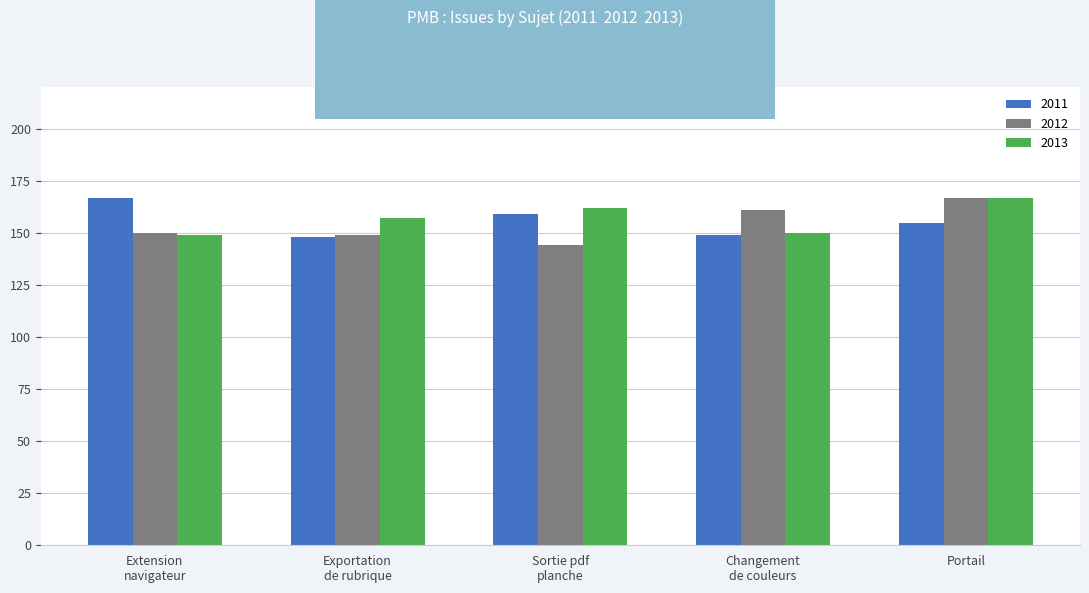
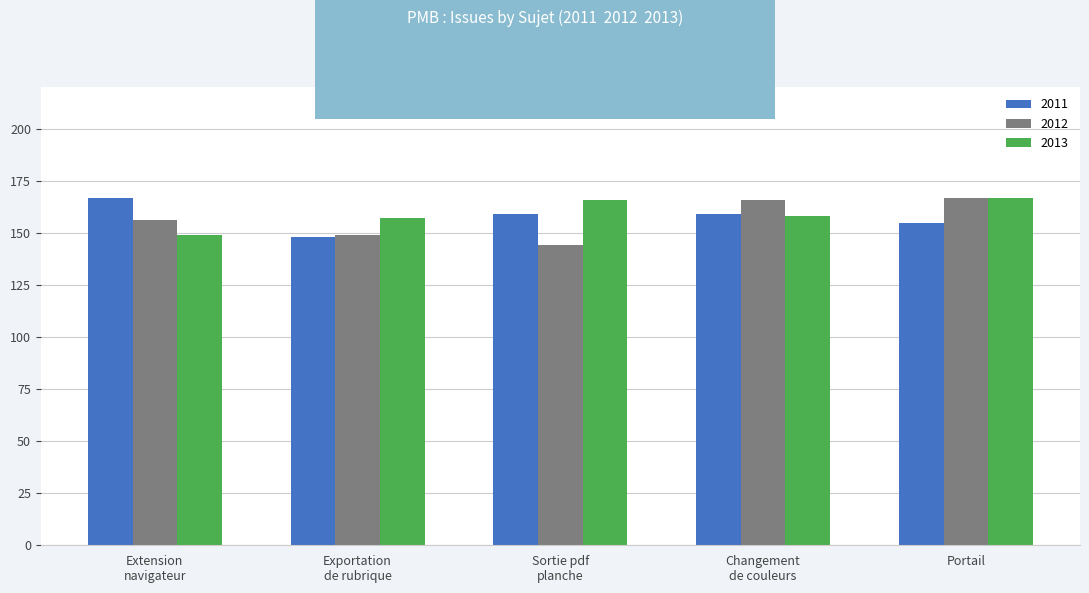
  {
    "2011": {
      "Extension navigateur": 167,
      "Exportation de rubrique": 148,
      "Sortie pdf planche": 159,
-     "Changement de couleurs": 149,
+     "Changement de couleurs": 159,
      "Portail": 155
    },
    "2012": {
-     "Extension navigateur": 150,
+     "Extension navigateur": 156,
      "Exportation de rubrique": 149,
      "Sortie pdf planche": 144,
-     "Changement de couleurs": 161,
+     "Changement de couleurs": 166,
      "Portail": 167
    },
    "2013": {
      "Extension navigateur": 149,
      "Exportation de rubrique": 157,
-     "Sortie pdf planche": 162,
-     "Changement de couleurs": 150,
+     "Sortie pdf planche": 166,
+     "Changement de couleurs": 158,
      "Portail": 167
    }
  }
